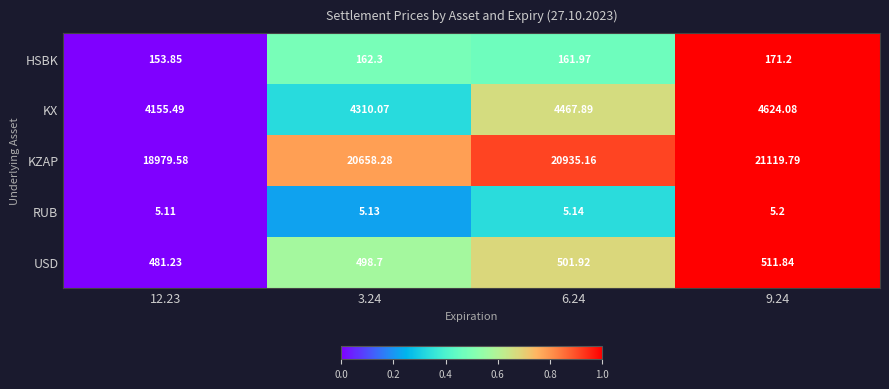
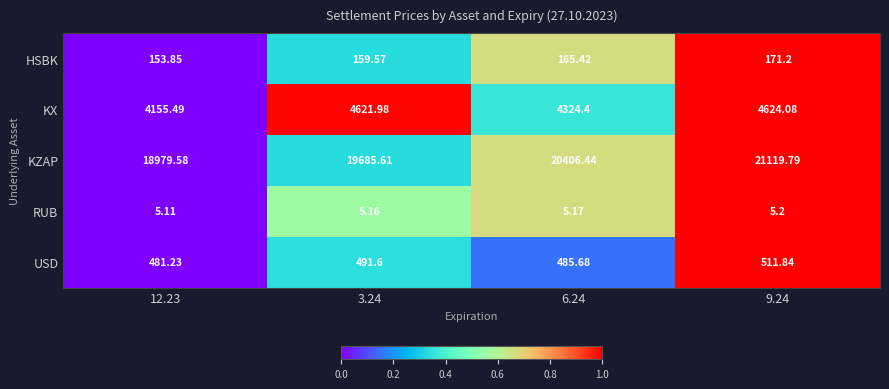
  {
    "HSBK": {
      "12.23": 153.85,
-     "3.24": 162.3,
-     "6.24": 161.97,
+     "3.24": 159.57,
+     "6.24": 165.42,
      "9.24": 171.2
    },
    "KX": {
      "12.23": 4155.49,
-     "3.24": 4310.07,
-     "6.24": 4467.89,
+     "3.24": 4621.98,
+     "6.24": 4324.4,
      "9.24": 4624.08
    },
    "KZAP": {
      "12.23": 18979.58,
-     "3.24": 20658.28,
-     "6.24": 20935.16,
+     "3.24": 19685.61,
+     "6.24": 20406.44,
      "9.24": 21119.79
    },
    "RUB": {
      "12.23": 5.11,
-     "3.24": 5.13,
-     "6.24": 5.14,
+     "3.24": 5.16,
+     "6.24": 5.17,
      "9.24": 5.2
    },
    "USD": {
      "12.23": 481.23,
-     "3.24": 498.7,
-     "6.24": 501.92,
+     "3.24": 491.6,
+     "6.24": 485.68,
      "9.24": 511.84
    }
  }
